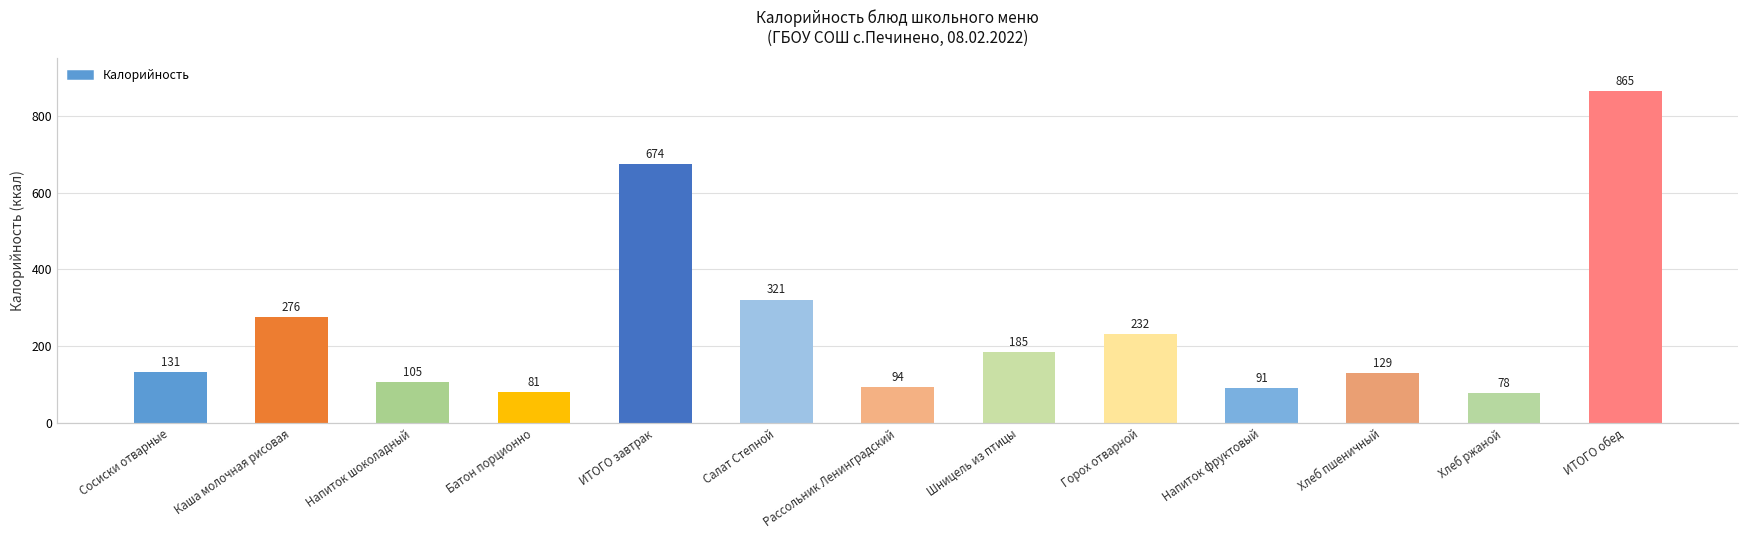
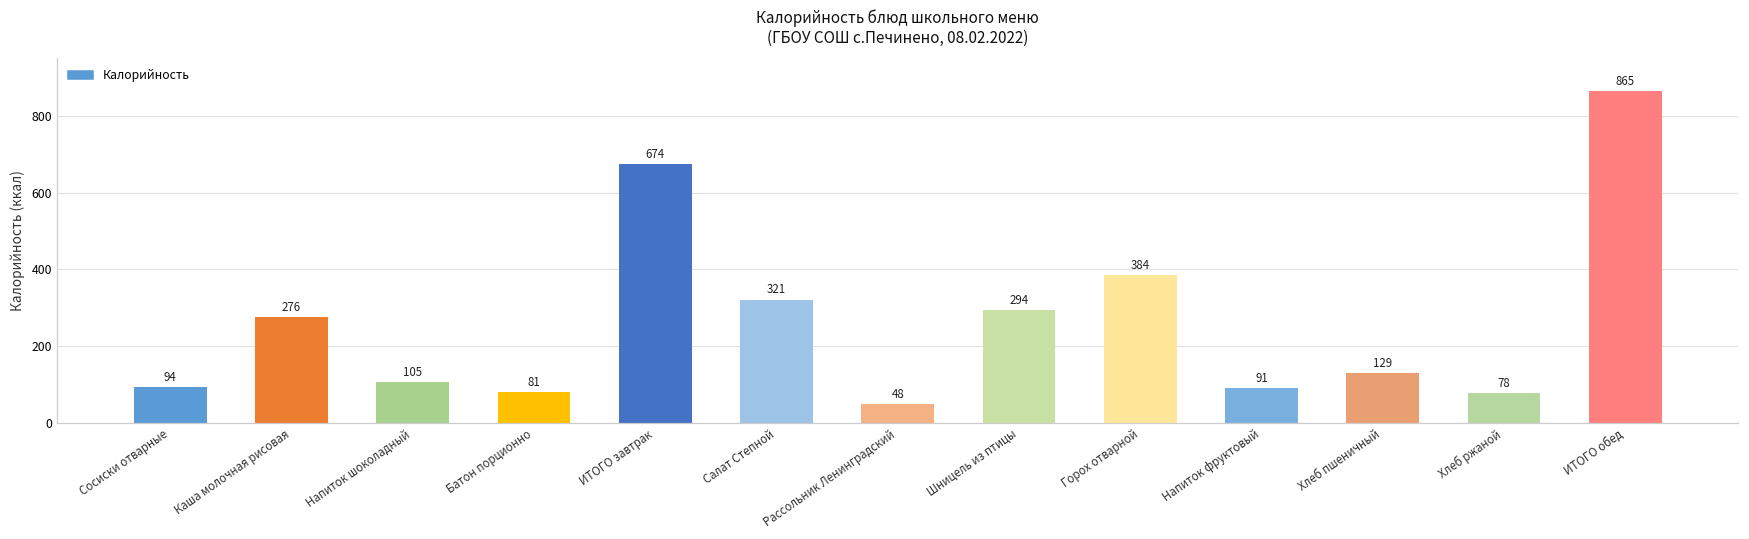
  {
-   "Сосиски отварные": 131,
+   "Сосиски отварные": 94,
    "Каша молочная рисовая": 276,
    "Напиток шоколадный": 105,
    "Батон порционно": 81,
    "ИТОГО завтрак": 674,
    "Салат Степной": 321,
-   "Рассольник Ленинградский": 94,
-   "Шницель из птицы": 185,
-   "Горох отварной": 232,
+   "Рассольник Ленинградский": 48,
+   "Шницель из птицы": 294,
+   "Горох отварной": 384,
    "Напиток фруктовый": 91,
    "Хлеб пшеничный": 129,
    "Хлеб ржаной": 78,
    "ИТОГО обед": 865
  }
